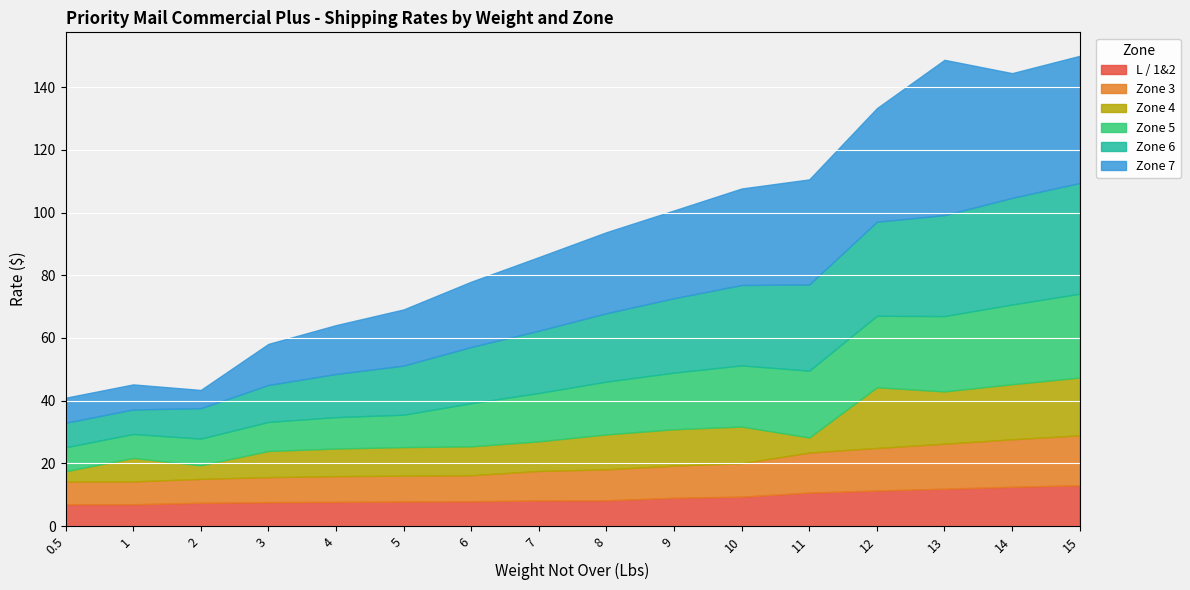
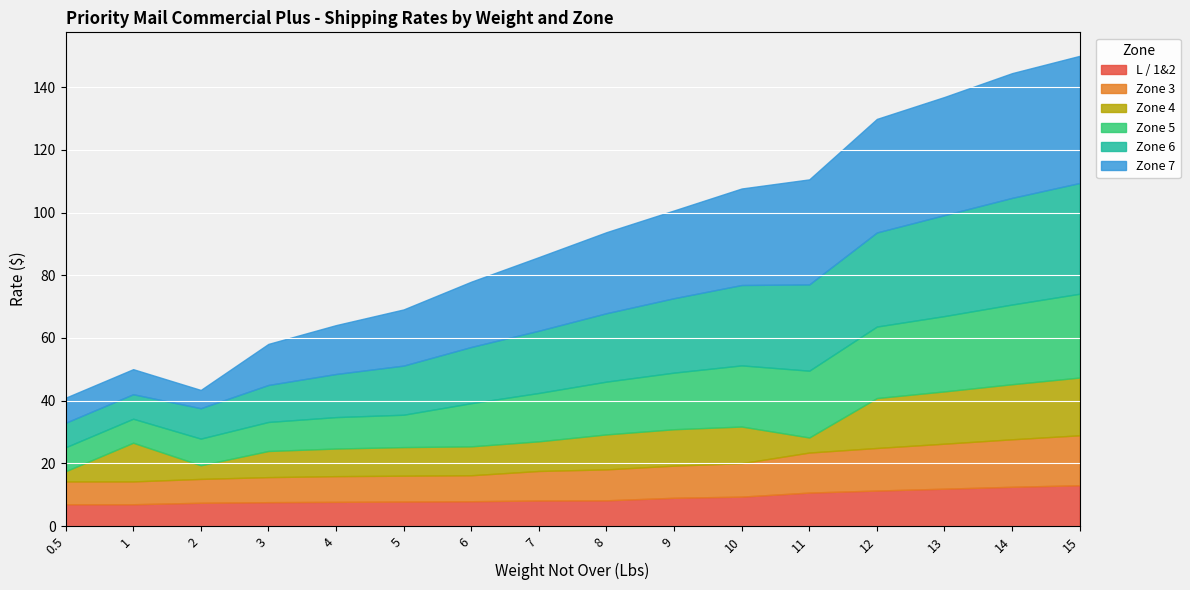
  {
    "Zone 4": {
      "0.5": 3,
-     "1": 7,
+     "1": 12,
      "2": 4,
      "3": 8,
      "4": 9,
      "5": 9,
      "6": 9,
      "7": 9,
      "8": 11,
      "9": 12,
      "10": 12,
      "11": 5,
-     "12": 19,
+     "12": 16,
      "13": 17,
      "14": 18,
      "15": 18
    },
    "Zone 7": {
      "0.5": 8,
      "1": 8,
      "2": 6,
      "3": 13,
      "4": 16,
      "5": 18,
      "6": 21,
      "7": 23,
      "8": 26,
      "9": 28,
      "10": 31,
      "11": 34,
      "12": 36,
-     "13": 50,
+     "13": 38,
      "14": 40,
      "15": 41
    }
  }
